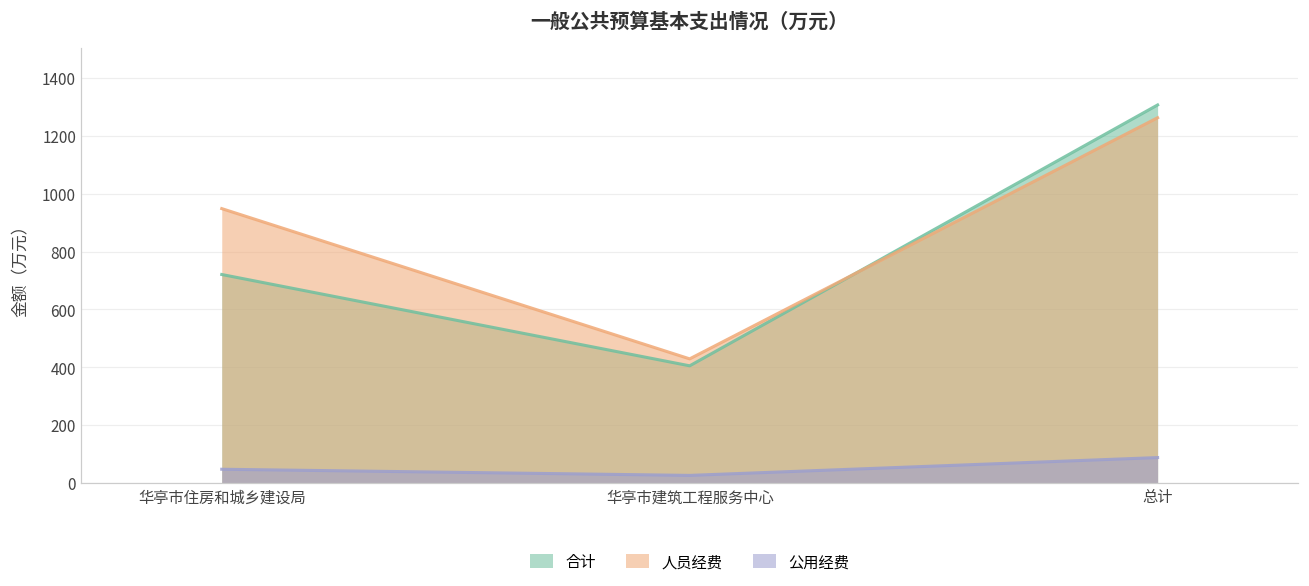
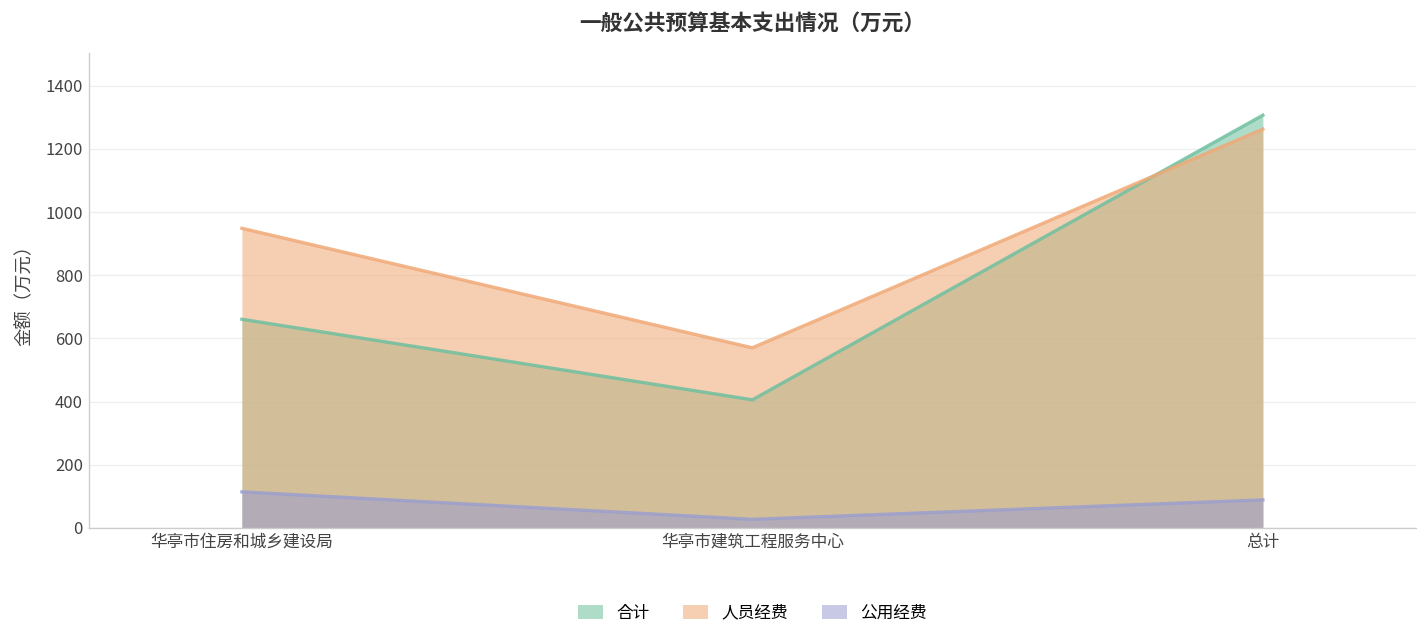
  {
    "合计": {
-     "华亭市住房和城乡建设局": 720,
+     "华亭市住房和城乡建设局": 660,
      "华亭市建筑工程服务中心": 410,
      "总计": 1310
    },
    "人员经费": {
      "华亭市住房和城乡建设局": 950,
-     "华亭市建筑工程服务中心": 430,
+     "华亭市建筑工程服务中心": 570,
      "总计": 1260
    },
    "公用经费": {
-     "华亭市住房和城乡建设局": 50,
+     "华亭市住房和城乡建设局": 110,
      "华亭市建筑工程服务中心": 30,
      "总计": 90
    }
  }
